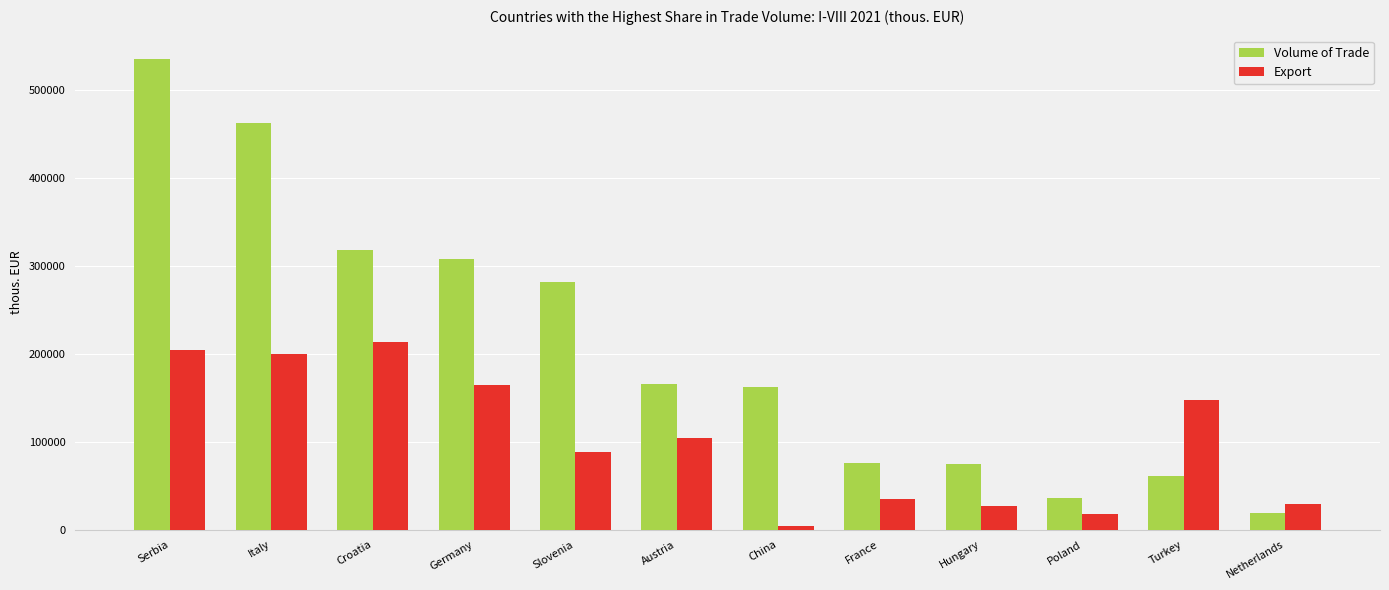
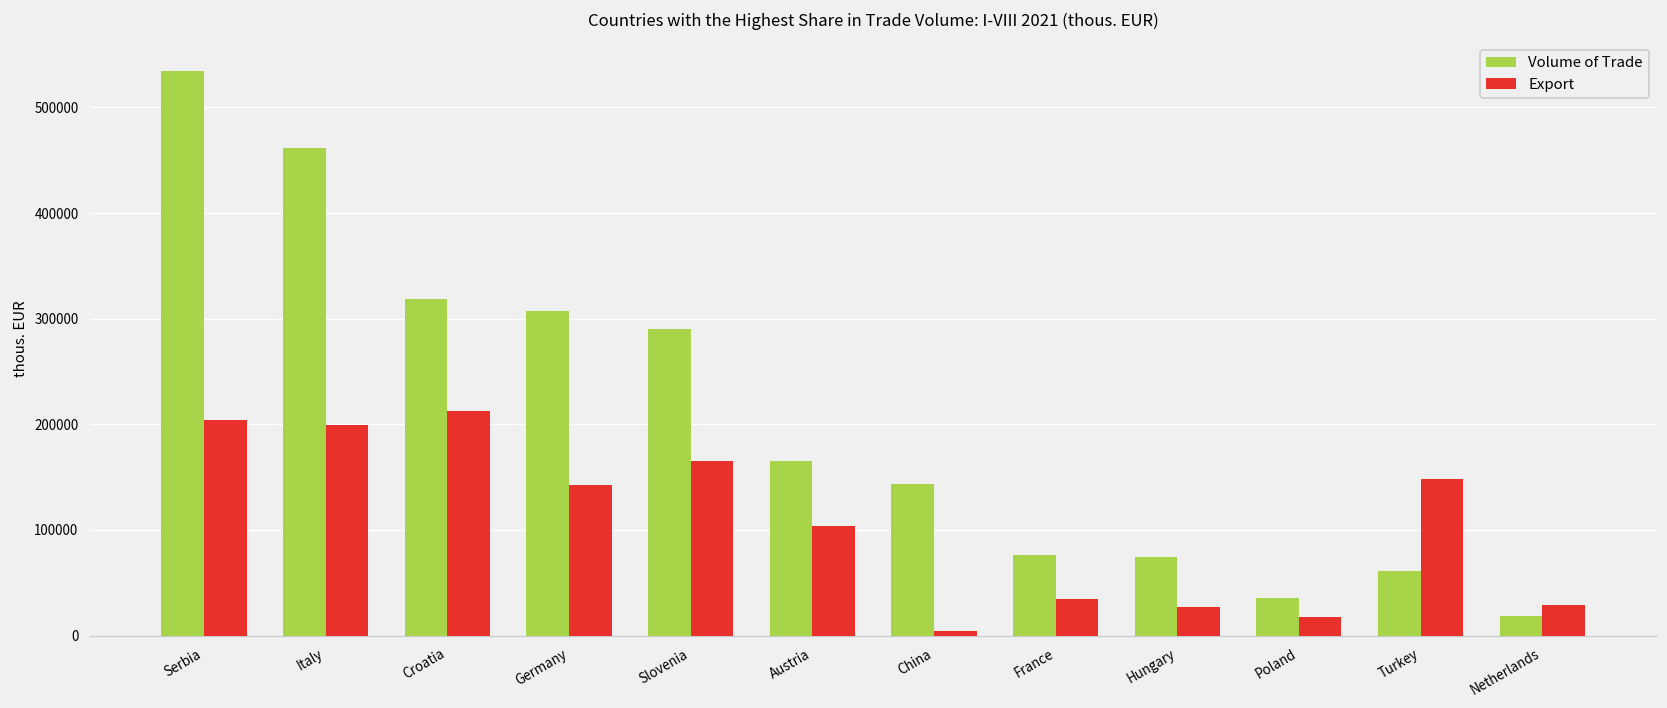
  {
    "Volume of Trade": {
      "Serbia": 530000,
      "Italy": 460000,
      "Croatia": 320000,
      "Germany": 310000,
-     "Slovenia": 280000,
+     "Slovenia": 290000,
      "Austria": 160000,
-     "China": 160000,
+     "China": 140000,
      "France": 80000,
      "Hungary": 70000,
      "Poland": 40000,
      "Turkey": 60000,
      "Netherlands": 20000
    },
    "Export": {
      "Serbia": 200000,
      "Italy": 200000,
      "Croatia": 210000,
-     "Germany": 160000,
-     "Slovenia": 90000,
+     "Germany": 140000,
+     "Slovenia": 170000,
      "Austria": 100000,
      "China": 0,
      "France": 40000,
      "Hungary": 30000,
      "Poland": 20000,
      "Turkey": 150000,
      "Netherlands": 30000
    }
  }
